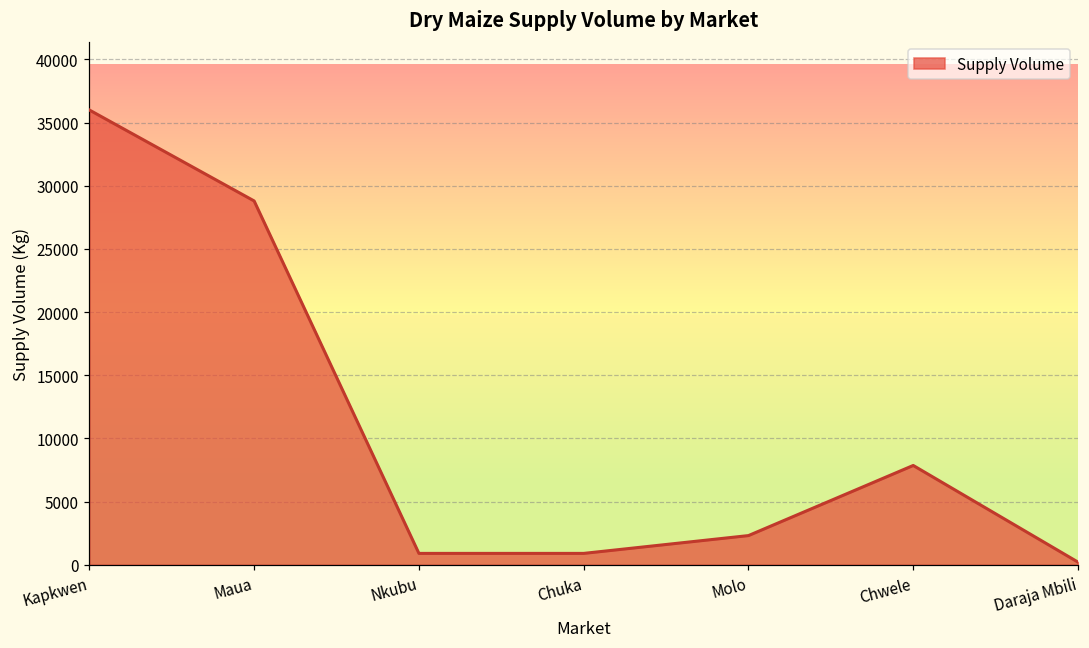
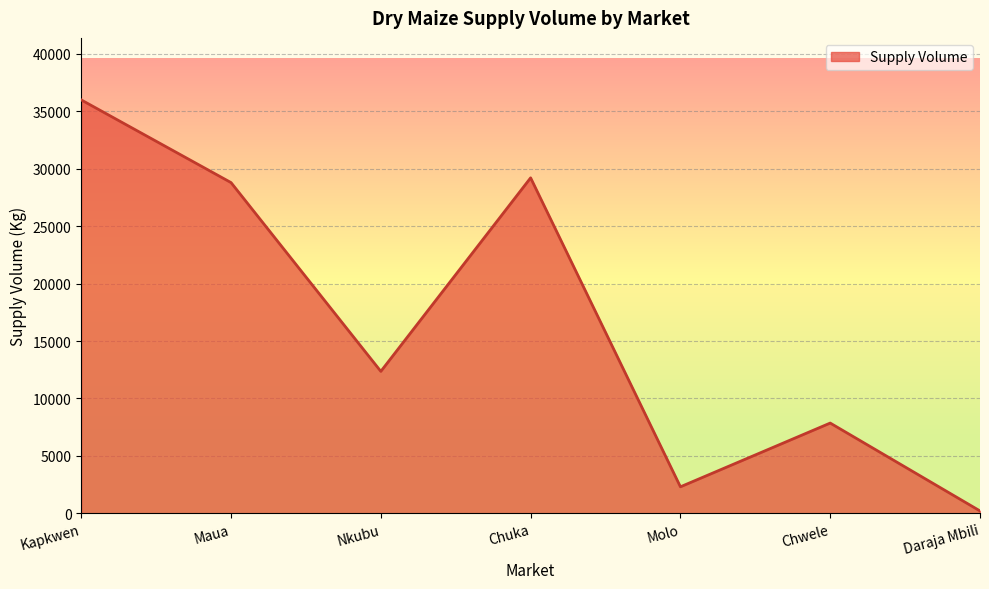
  {
    "Kapkwen": 36000,
    "Maua": 28800,
-   "Nkubu": 900,
-   "Chuka": 900,
+   "Nkubu": 12400,
+   "Chuka": 29200,
    "Molo": 2300,
    "Chwele": 7900,
    "Daraja Mbili": 200
  }
